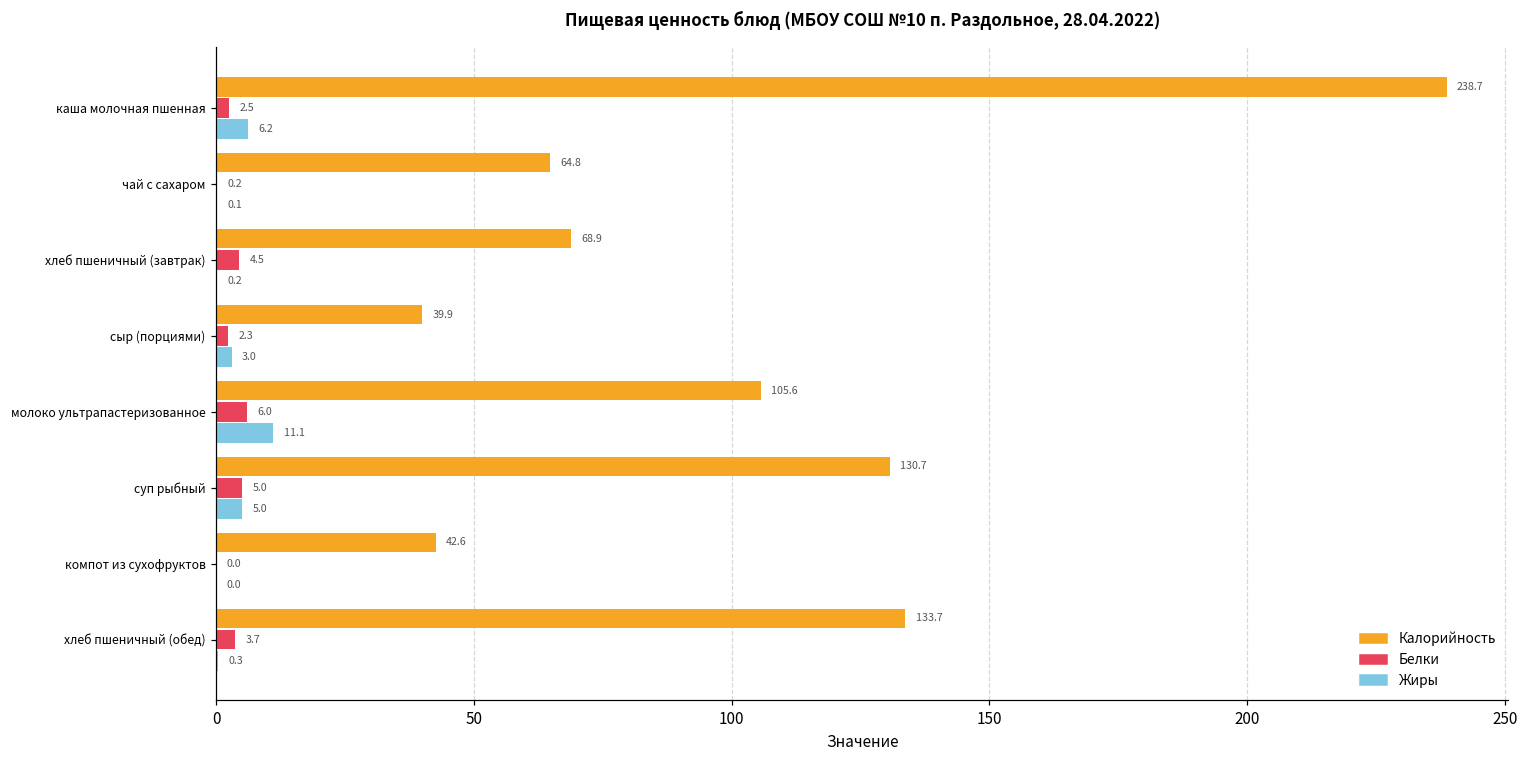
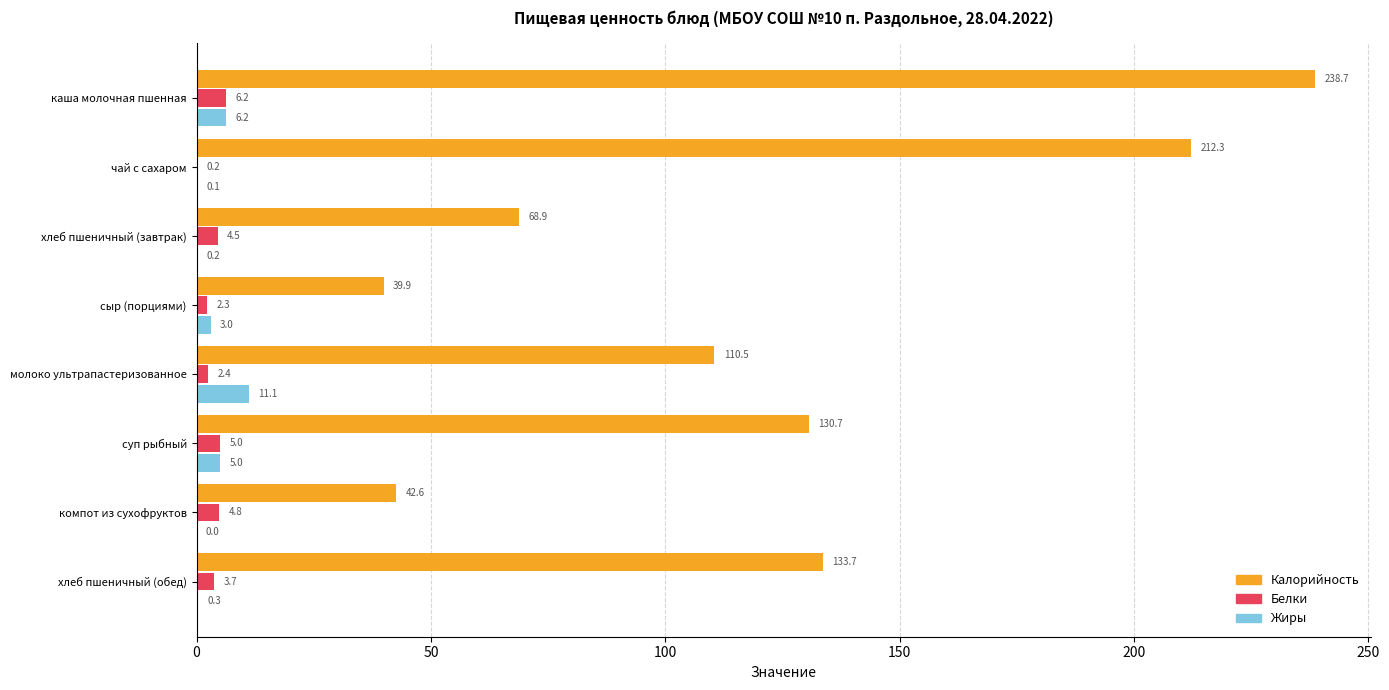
  {
    "Калорийность": {
      "каша молочная пшенная": 238.7,
-     "чай с сахаром": 64.8,
+     "чай с сахаром": 212.3,
      "хлеб пшеничный (завтрак)": 68.9,
      "сыр (порциями)": 39.9,
-     "молоко ультрапастеризованное": 105.6,
+     "молоко ультрапастеризованное": 110.5,
      "суп рыбный": 130.7,
      "компот из сухофруктов": 42.6,
      "хлеб пшеничный (обед)": 133.7
    },
    "Белки": {
-     "каша молочная пшенная": 2.5,
+     "каша молочная пшенная": 6.2,
      "чай с сахаром": 0.2,
      "хлеб пшеничный (завтрак)": 4.5,
      "сыр (порциями)": 2.3,
-     "молоко ультрапастеризованное": 6.0,
+     "молоко ультрапастеризованное": 2.4,
      "суп рыбный": 5.0,
-     "компот из сухофруктов": 0.0,
+     "компот из сухофруктов": 4.8,
      "хлеб пшеничный (обед)": 3.7
    },
    "Жиры": {
      "каша молочная пшенная": 6.2,
      "чай с сахаром": 0.1,
      "хлеб пшеничный (завтрак)": 0.2,
      "сыр (порциями)": 3.0,
      "молоко ультрапастеризованное": 11.1,
      "суп рыбный": 5.0,
      "компот из сухофруктов": 0.0,
      "хлеб пшеничный (обед)": 0.3
    }
  }
